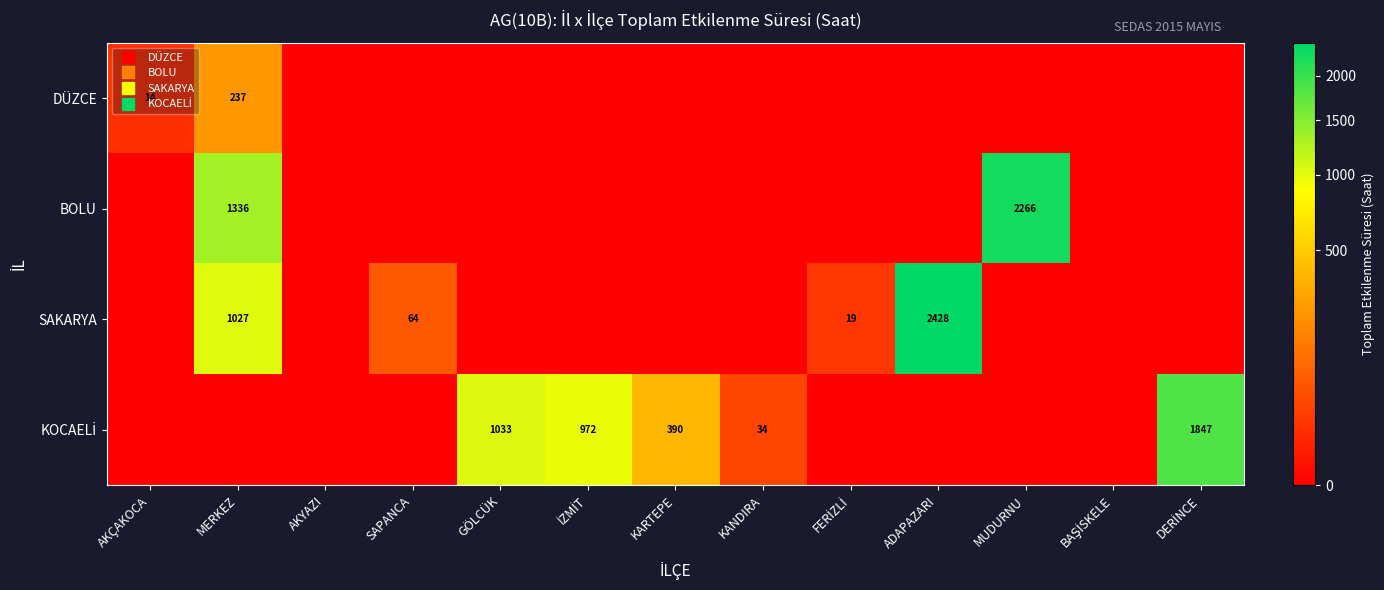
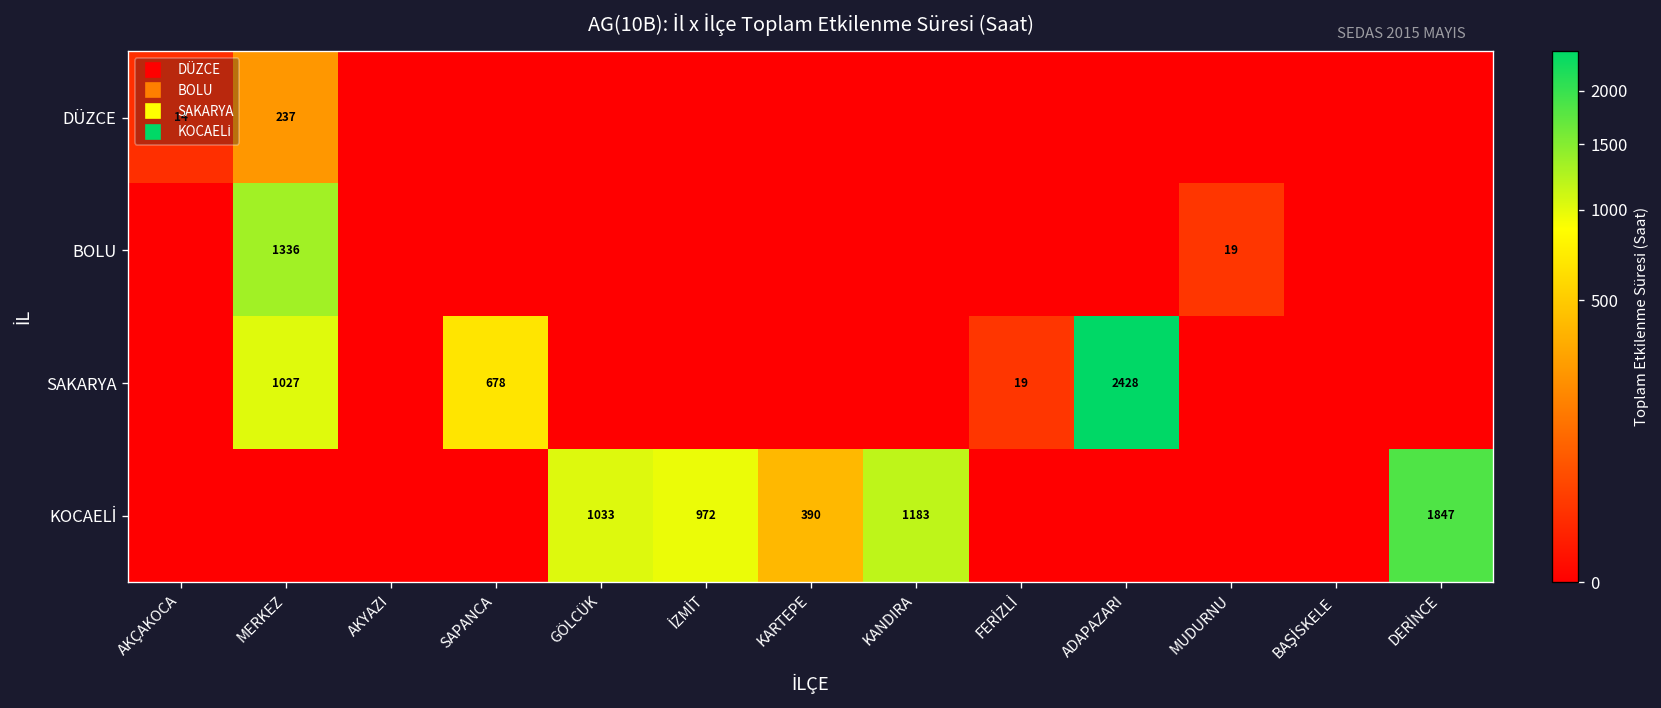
  {
    "DÜZCE": {
      "MERKEZ": 237
    },
    "BOLU": {
      "MERKEZ": 1336,
-     "MUDURNU": 2266
+     "MUDURNU": 19
    },
    "SAKARYA": {
      "MERKEZ": 1027,
-     "SAPANCA": 64,
+     "SAPANCA": 678,
      "FERİZLİ": 19,
      "ADAPAZARI": 2428
    },
    "KOCAELİ": {
      "GÖLCÜK": 1033,
      "İZMİT": 972,
      "KARTEPE": 390,
-     "KANDIRA": 34,
+     "KANDIRA": 1183,
      "DERİNCE": 1847
    }
  }
